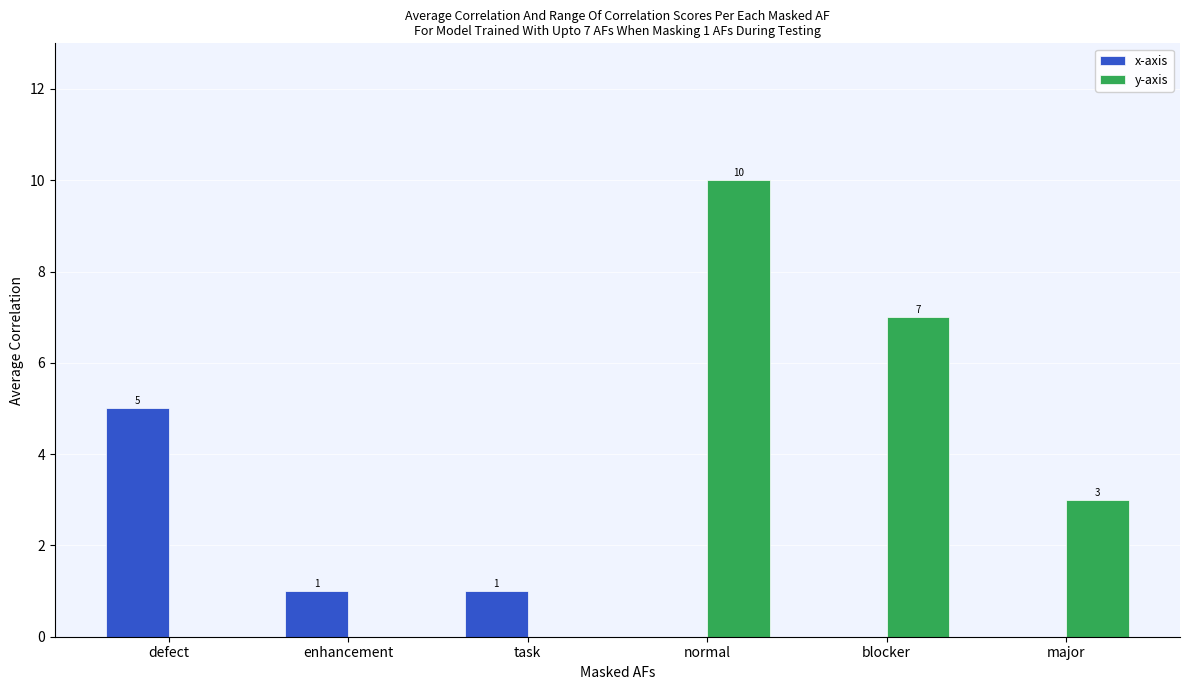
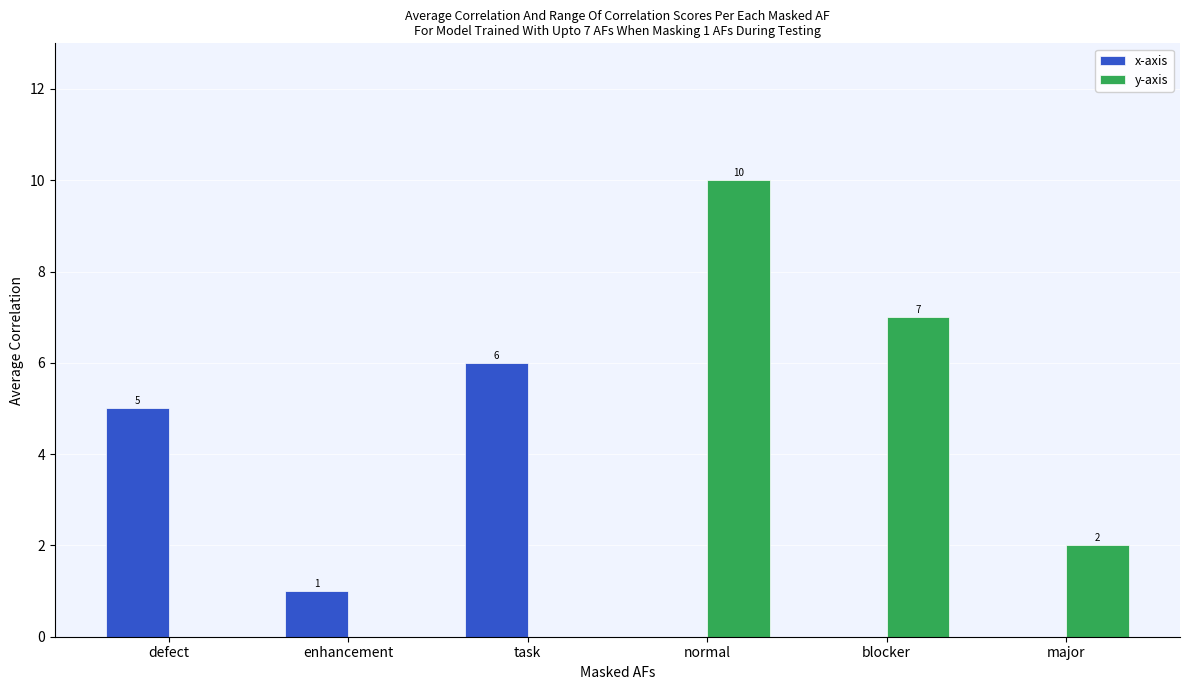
  {
    "x-axis": {
      "defect": 5,
      "enhancement": 1,
-     "task": 1
+     "task": 6
    },
    "y-axis": {
      "normal": 10,
      "blocker": 7,
-     "major": 3
+     "major": 2
    }
  }
